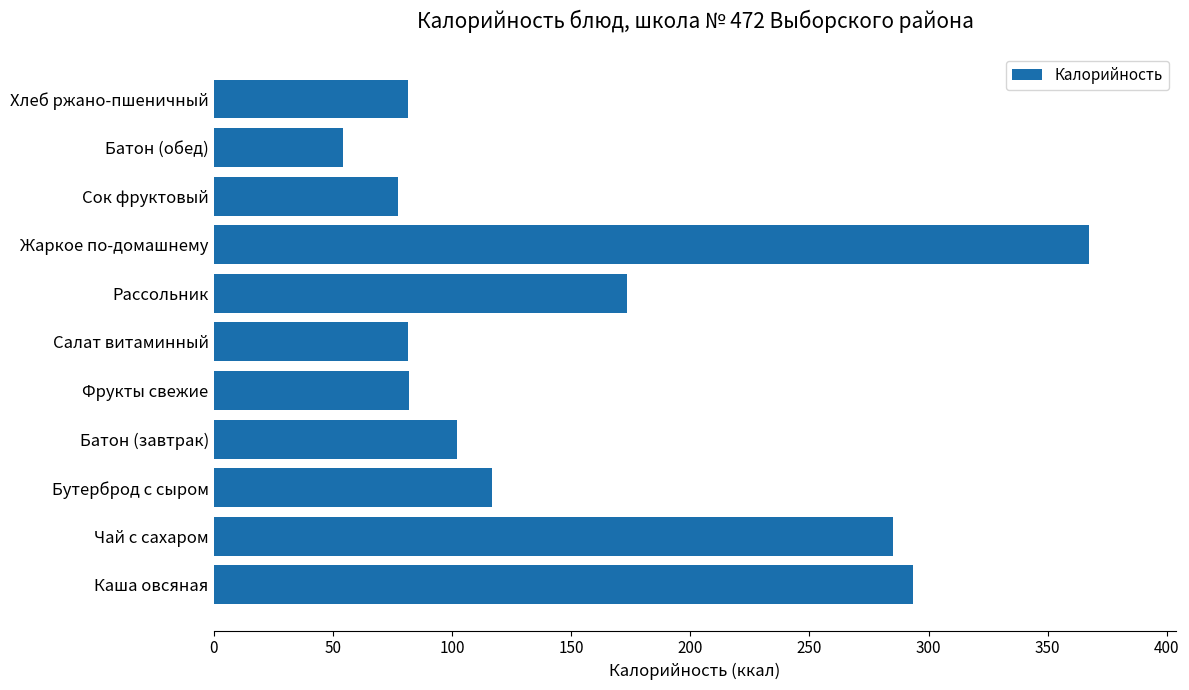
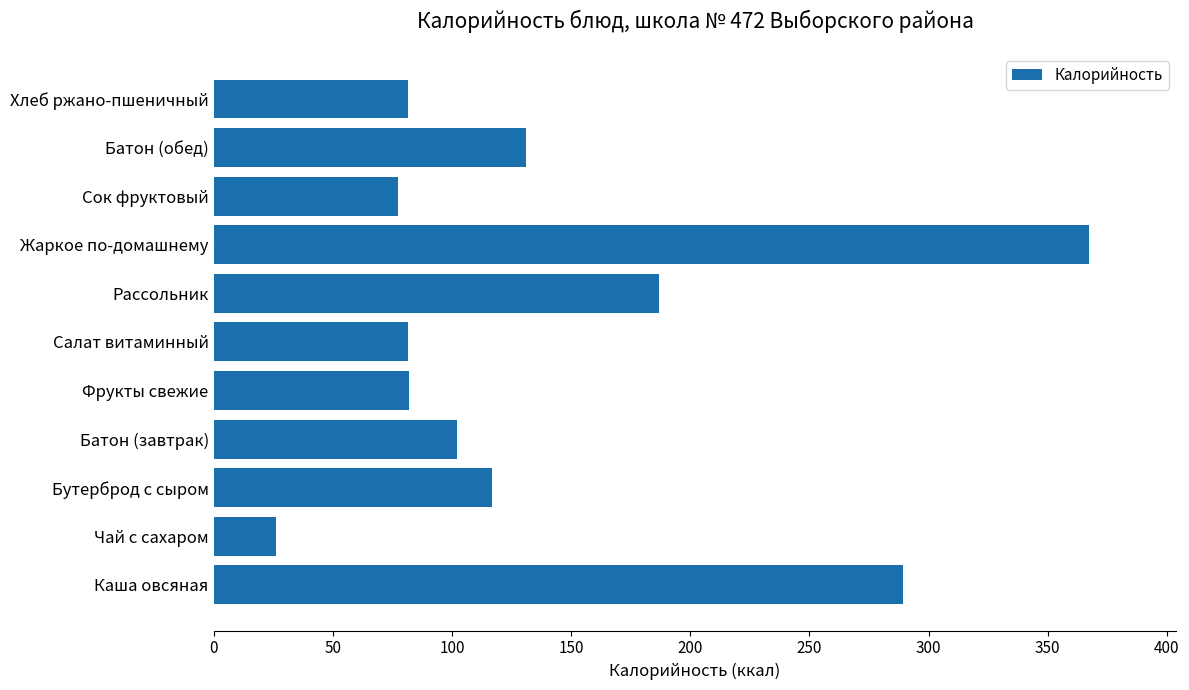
  {
    "Хлеб ржано-пшеничный": 82,
-   "Батон (обед)": 54,
+   "Батон (обед)": 131,
    "Сок фруктовый": 77,
    "Жаркое по-домашнему": 367,
-   "Рассольник": 174,
+   "Рассольник": 187,
    "Салат витаминный": 82,
    "Фрукты свежие": 82,
    "Батон (завтрак)": 102,
    "Бутерброд с сыром": 117,
-   "Чай с сахаром": 285,
-   "Каша овсяная": 294
+   "Чай с сахаром": 26,
+   "Каша овсяная": 289
  }
